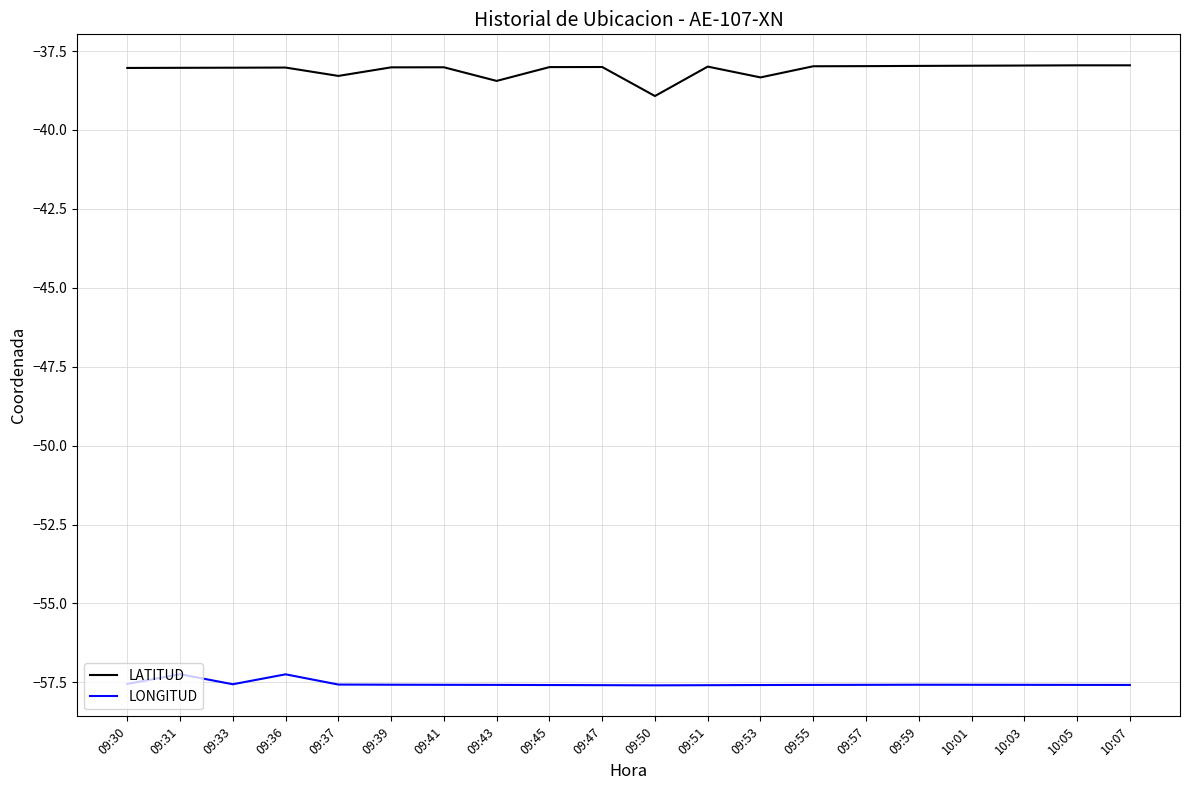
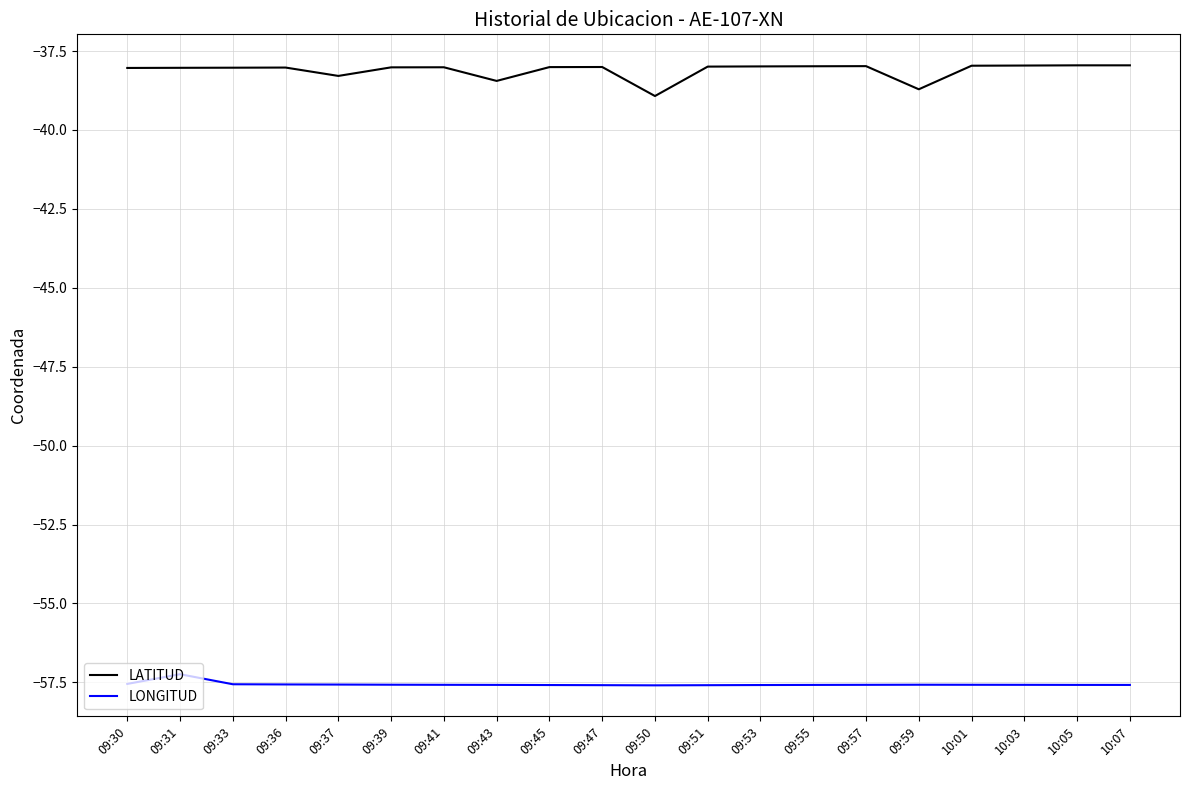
  {
    "LATITUD": {
      "09:30": -38.0,
      "09:31": -38.0,
      "09:33": -38.0,
      "09:36": -38.0,
      "09:37": -38.3,
      "09:39": -38.0,
      "09:41": -38.0,
      "09:43": -38.4,
      "09:45": -38.0,
      "09:47": -38.0,
      "09:50": -38.9,
      "09:51": -38.0,
-     "09:53": -38.3,
+     "09:53": -38.0,
      "09:55": -38.0,
      "09:57": -38.0,
-     "09:59": -38.0,
+     "09:59": -38.7,
      "10:01": -38.0,
      "10:03": -38.0,
      "10:05": -38.0,
      "10:07": -38.0
    },
    "LONGITUD": {
      "09:33": -57.6,
-     "09:36": -57.2,
+     "09:36": -57.6,
      "09:37": -57.6,
      "09:39": -57.6,
      "09:41": -57.6,
      "09:43": -57.6,
      "09:45": -57.6,
      "09:47": -57.6,
      "09:50": -57.6,
      "09:51": -57.6,
      "09:53": -57.6,
      "09:55": -57.6,
      "09:57": -57.6,
      "09:59": -57.6,
      "10:01": -57.6,
      "10:03": -57.6,
      "10:05": -57.6,
      "10:07": -57.6
    }
  }
